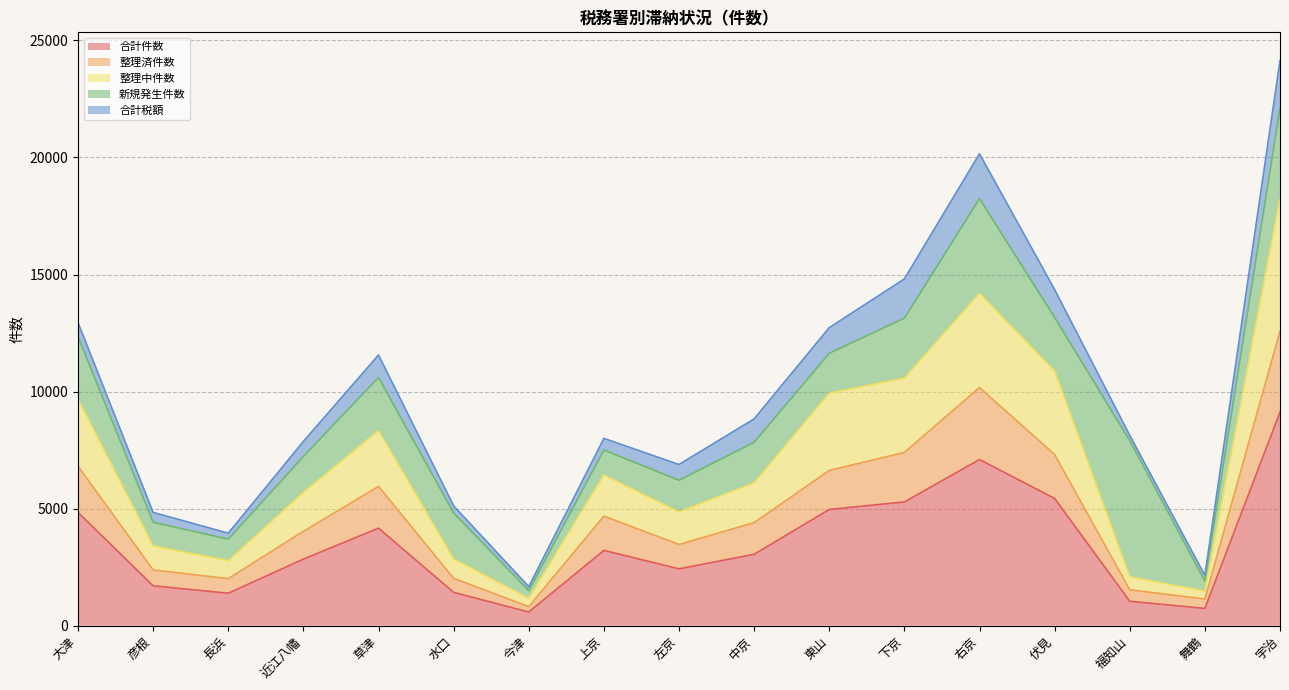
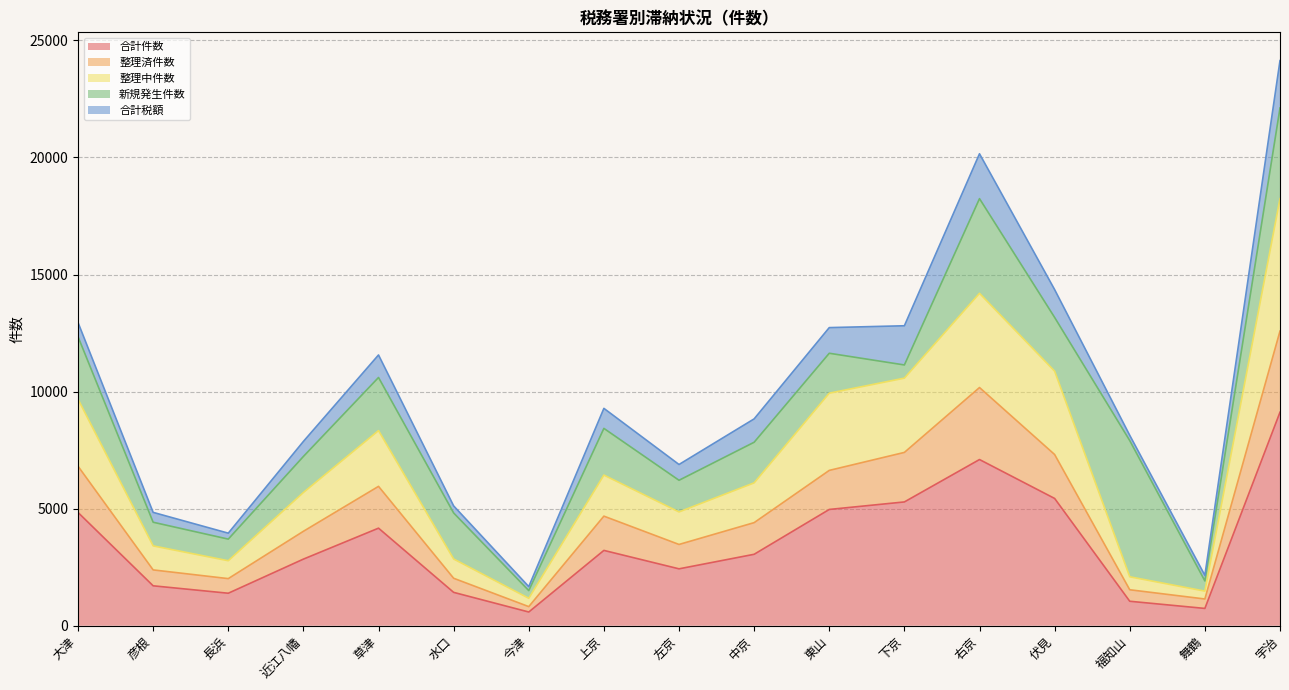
  {
    "新規発生件数": {
      "大津": 2700,
      "彦根": 1000,
      "長浜": 900,
      "近江八幡": 1500,
      "草津": 2300,
      "水口": 2000,
      "今津": 300,
-     "上京": 1100,
+     "上京": 2000,
      "左京": 1400,
      "中京": 1700,
      "東山": 1700,
-     "下京": 2600,
+     "下京": 600,
      "右京": 4000,
      "伏見": 2300,
      "福知山": 5800,
      "舞鶴": 400,
      "宇治": 3900
    },
    "合計税額": {
      "大津": 600,
      "彦根": 400,
      "長浜": 300,
      "近江八幡": 600,
      "草津": 1000,
      "水口": 300,
      "今津": 200,
-     "上京": 500,
+     "上京": 900,
      "左京": 700,
      "中京": 1000,
      "東山": 1100,
      "下京": 1700,
      "右京": 1900,
      "伏見": 1200,
      "福知山": 200,
      "舞鶴": 200,
      "宇治": 2000
    }
  }
